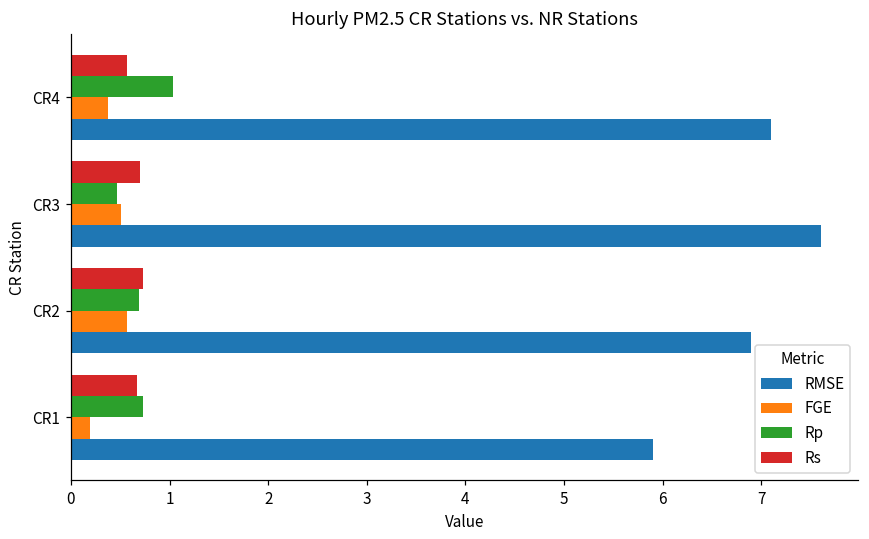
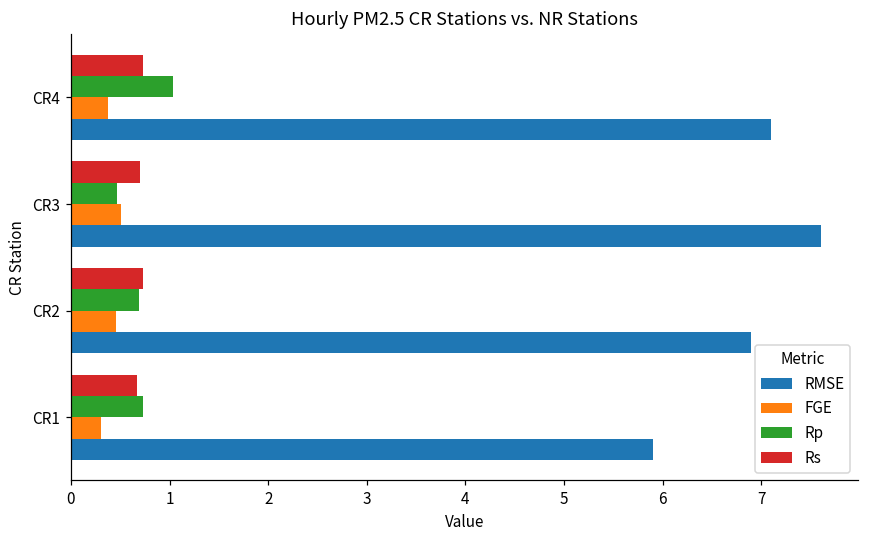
  {
    "RMSE": {
      "CR4": 7.1,
      "CR3": 7.6,
      "CR2": 6.9,
      "CR1": 5.9
    },
    "FGE": {
      "CR4": 0.4,
      "CR3": 0.5,
-     "CR2": 0.6,
-     "CR1": 0.2
+     "CR2": 0.5,
+     "CR1": 0.3
    },
    "Rp": {
      "CR4": 1.0,
      "CR3": 0.5,
      "CR2": 0.7,
      "CR1": 0.7
    },
    "Rs": {
-     "CR4": 0.6,
+     "CR4": 0.7,
      "CR3": 0.7,
      "CR2": 0.7,
      "CR1": 0.7
    }
  }
